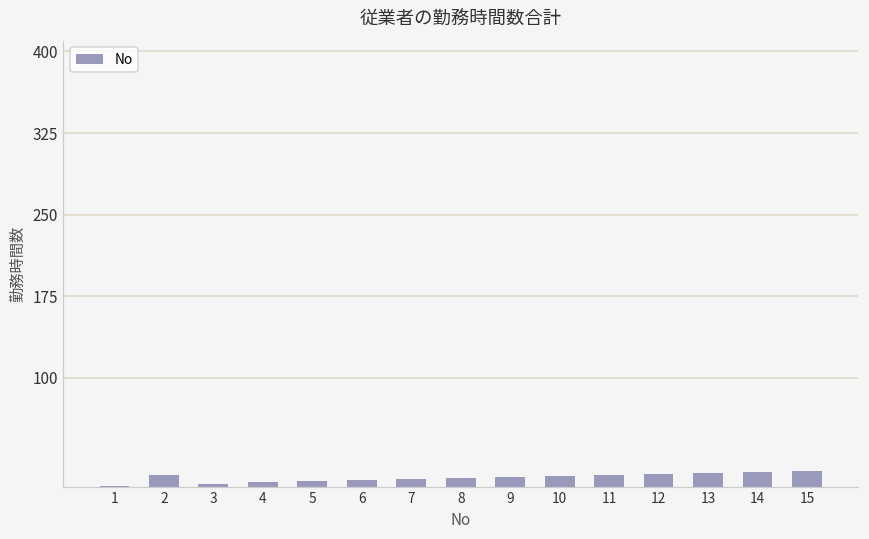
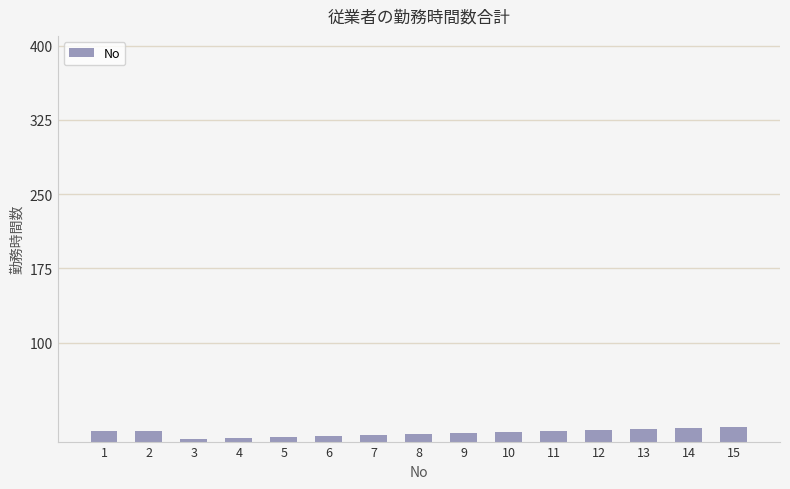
  {
-   "1": 0,
+   "1": 10,
    "2": 10,
    "3": 0,
    "4": 0,
    "5": 10,
    "6": 10,
    "7": 10,
    "8": 10,
    "9": 10,
    "10": 10,
    "11": 10,
    "12": 10,
    "13": 10,
    "14": 10,
    "15": 20
  }
